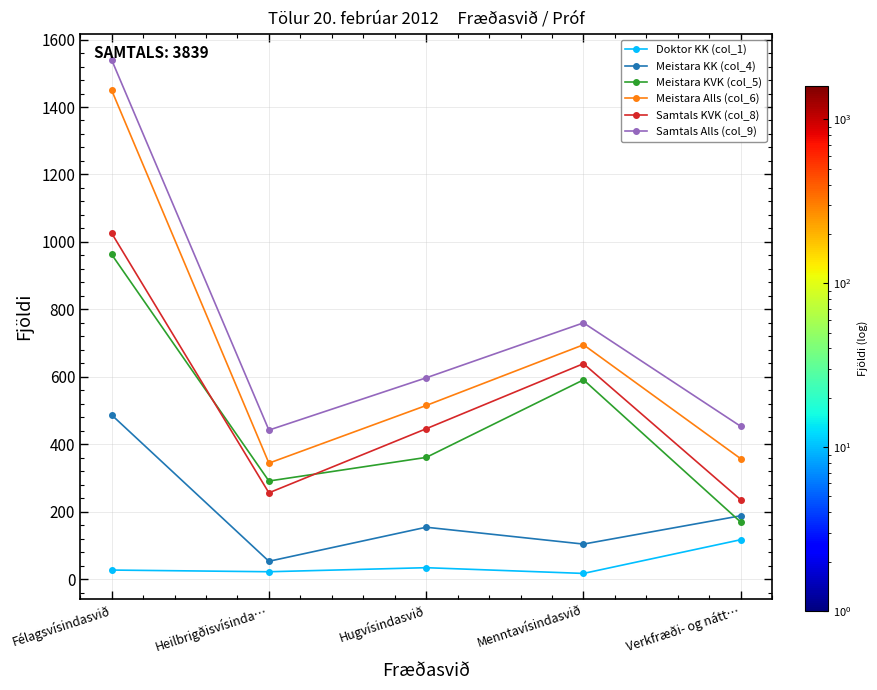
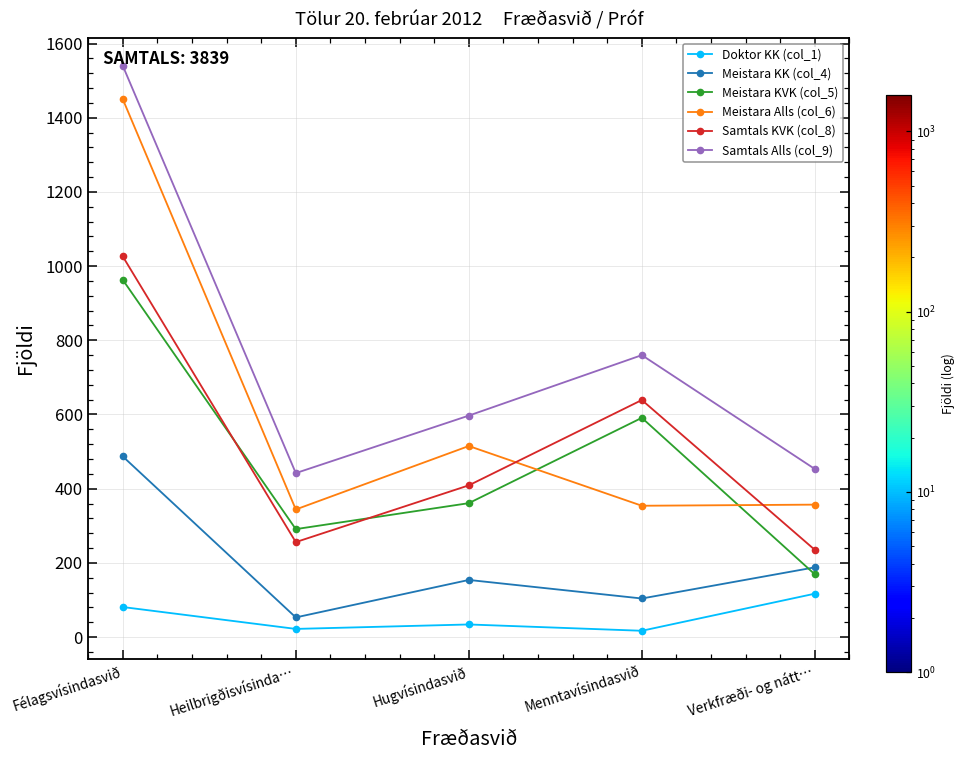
  {
    "Doktor KK (col_1)": {
-     "Félagsvísindasvið": 30,
+     "Félagsvísindasvið": 80,
      "Heilbrigðisvísinda…": 20,
      "Hugvísindasvið": 30,
      "Menntavísindasvið": 20,
      "Verkfræði- og nátt…": 120
    },
    "Meistara KK (col_4)": {
      "Félagsvísindasvið": 490,
      "Heilbrigðisvísinda…": 50,
      "Hugvísindasvið": 150,
      "Menntavísindasvið": 100,
      "Verkfræði- og nátt…": 190
    },
    "Meistara KVK (col_5)": {
      "Félagsvísindasvið": 960,
      "Heilbrigðisvísinda…": 290,
      "Hugvísindasvið": 360,
      "Menntavísindasvið": 590,
      "Verkfræði- og nátt…": 170
    },
    "Meistara Alls (col_6)": {
      "Félagsvísindasvið": 1450,
      "Heilbrigðisvísinda…": 340,
      "Hugvísindasvið": 520,
-     "Menntavísindasvið": 700,
+     "Menntavísindasvið": 350,
      "Verkfræði- og nátt…": 360
    },
    "Samtals KVK (col_8)": {
      "Félagsvísindasvið": 1030,
      "Heilbrigðisvísinda…": 260,
-     "Hugvísindasvið": 450,
+     "Hugvísindasvið": 410,
      "Menntavísindasvið": 640,
      "Verkfræði- og nátt…": 240
    },
    "Samtals Alls (col_9)": {
      "Heilbrigðisvísinda…": 440,
      "Hugvísindasvið": 600,
      "Menntavísindasvið": 760,
      "Verkfræði- og nátt…": 450
    }
  }
